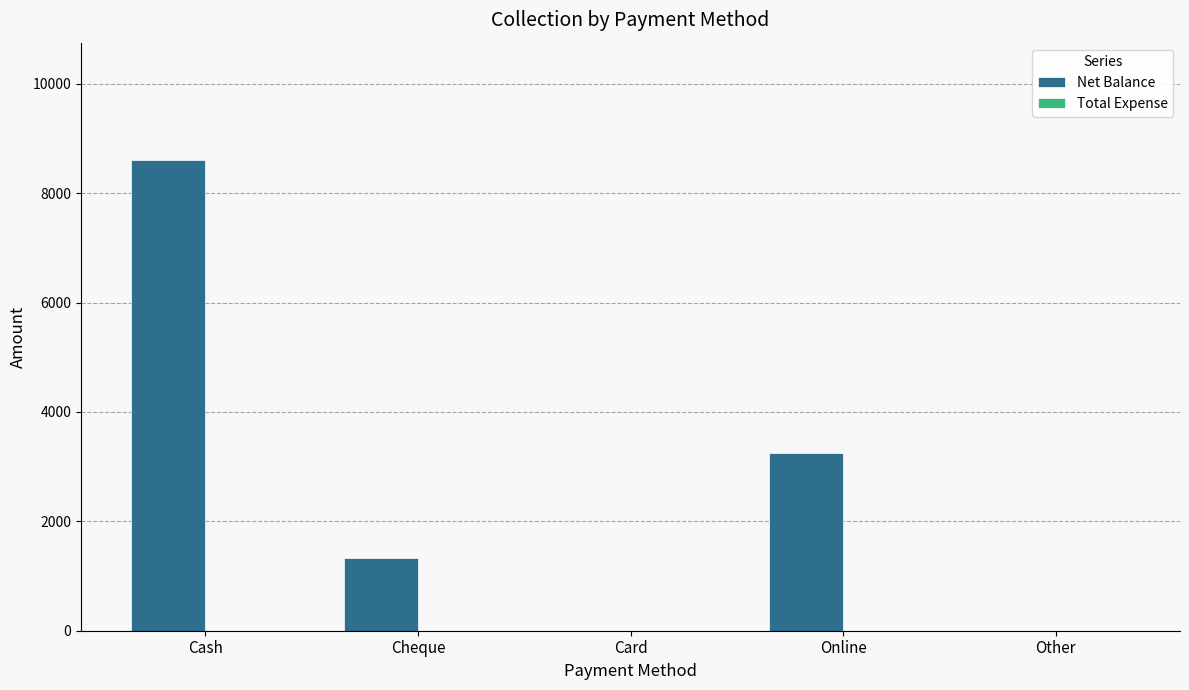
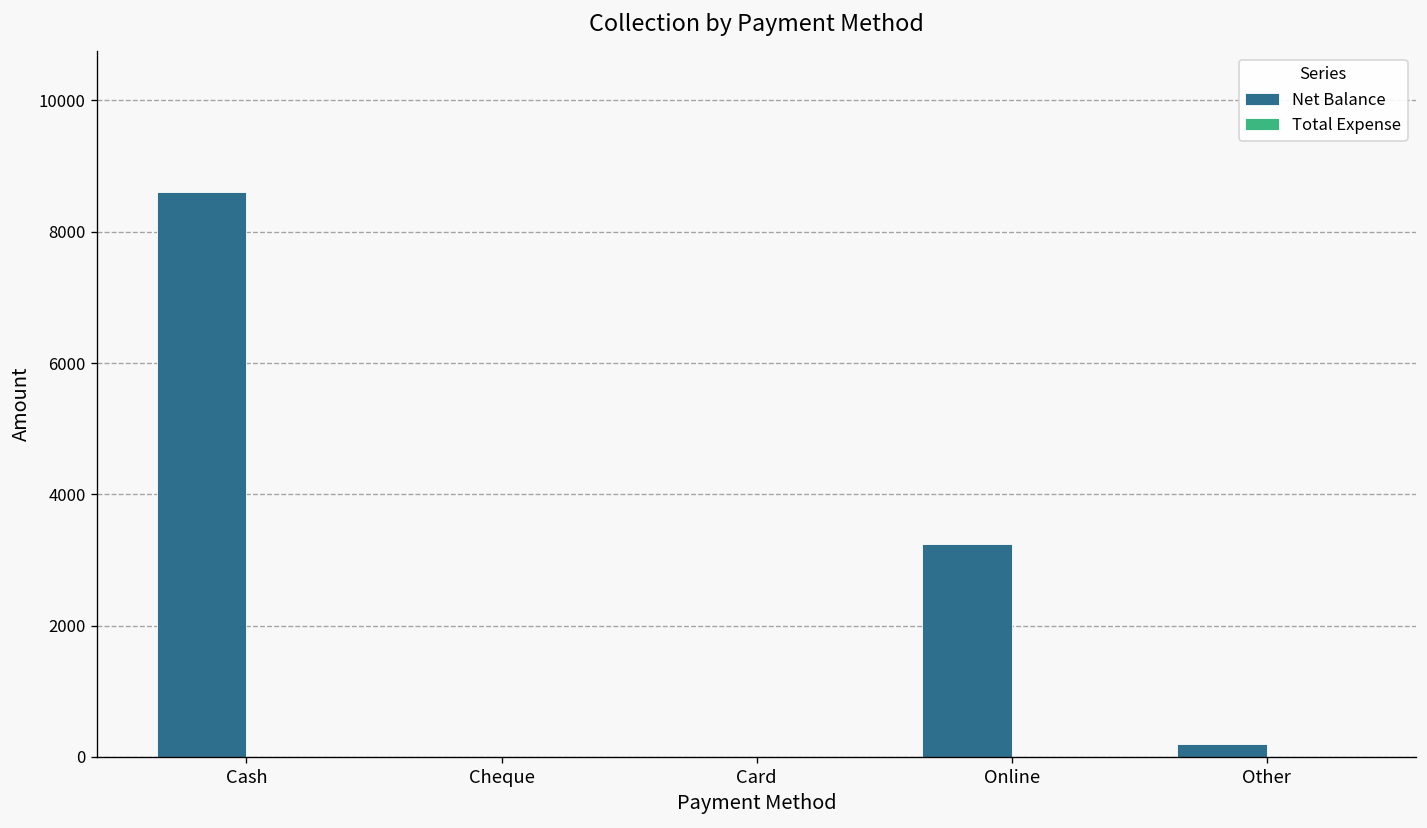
  {
    "Net Balance": {
      "Cash": 8600,
-     "Cheque": 1300,
+     "Cheque": 0,
      "Card": 0,
      "Online": 3300,
-     "Other": 0
+     "Other": 200
    },
    "Total Expense": {
      "Cash": 0,
      "Cheque": 0,
      "Card": 0,
      "Online": 0,
      "Other": 0
    }
  }
